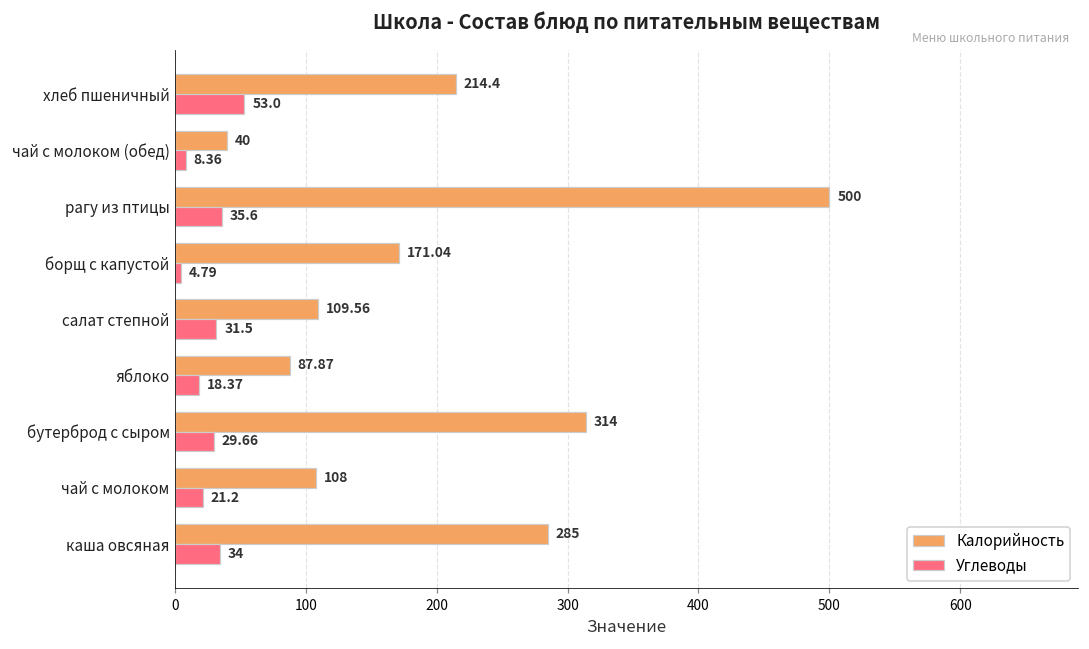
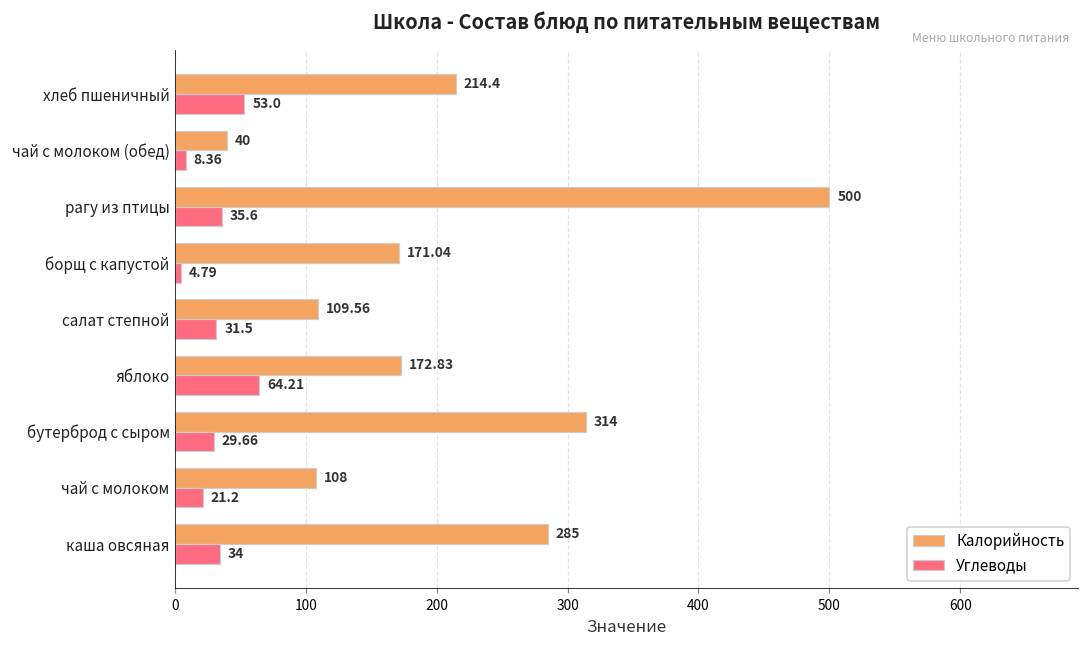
  {
    "Калорийность": {
      "хлеб пшеничный": 214.4,
      "чай с молоком (обед)": 40,
      "рагу из птицы": 500,
      "борщ с капустой": 171.04,
      "салат степной": 109.56,
-     "яблоко": 87.87,
+     "яблоко": 172.83,
      "бутерброд с сыром": 314,
      "чай с молоком": 108,
      "каша овсяная": 285
    },
    "Углеводы": {
      "хлеб пшеничный": 53.0,
      "чай с молоком (обед)": 8.36,
      "рагу из птицы": 35.6,
      "борщ с капустой": 4.79,
      "салат степной": 31.5,
-     "яблоко": 18.37,
+     "яблоко": 64.21,
      "бутерброд с сыром": 29.66,
      "чай с молоком": 21.2,
      "каша овсяная": 34
    }
  }
